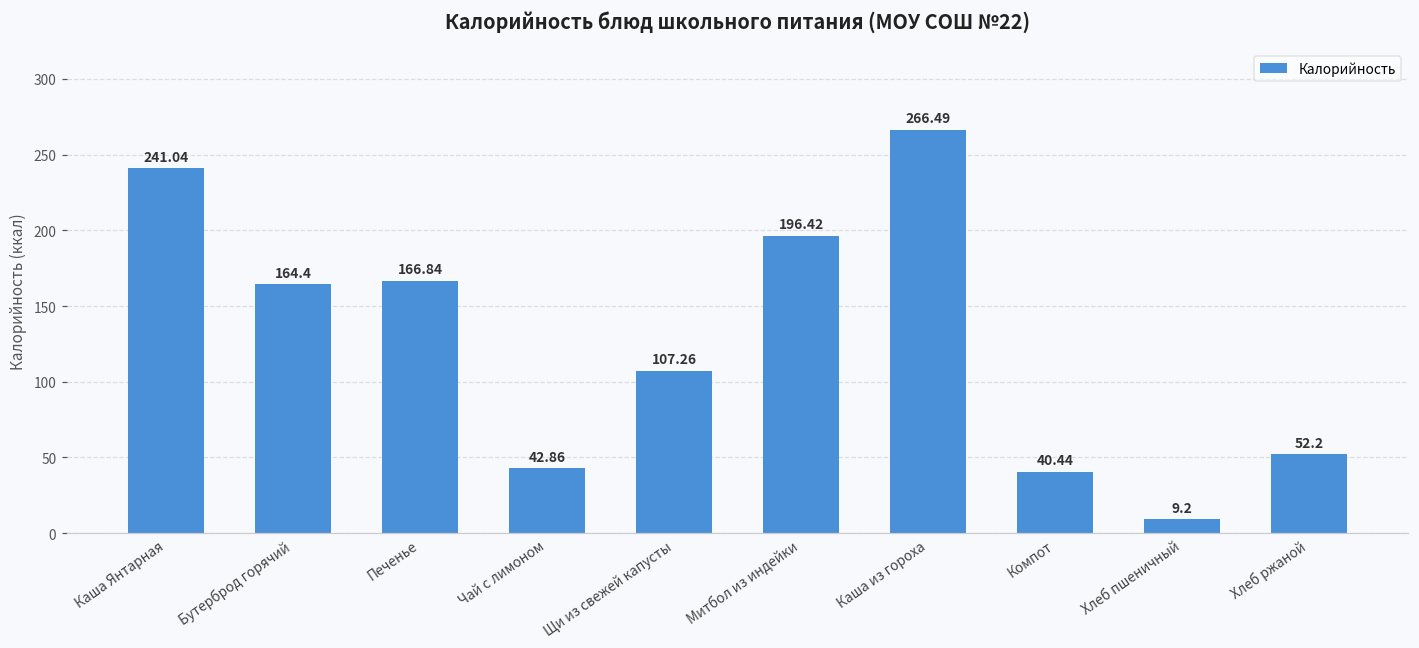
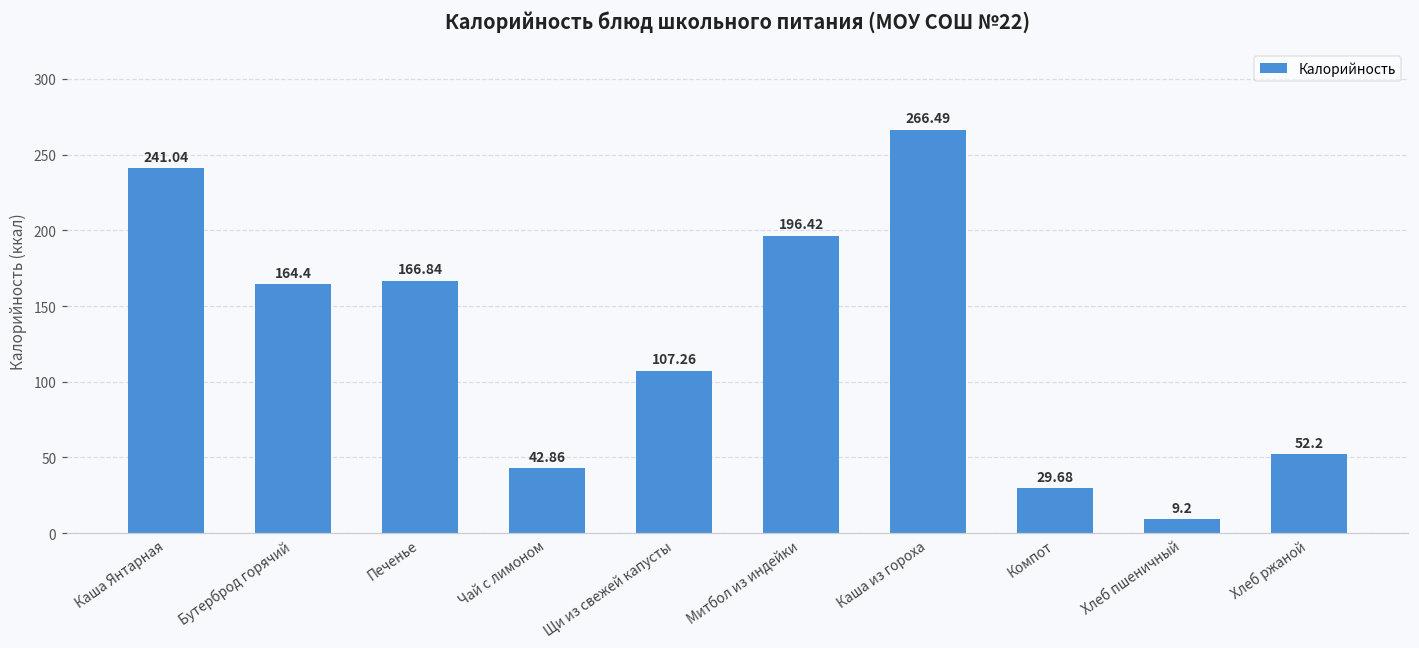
  {
    "Каша Янтарная": 241.04,
    "Бутерброд горячий": 164.4,
    "Печенье": 166.84,
    "Чай с лимоном": 42.86,
    "Щи из свежей капусты": 107.26,
    "Митбол из индейки": 196.42,
    "Каша из гороха": 266.49,
-   "Компот": 40.44,
+   "Компот": 29.68,
    "Хлеб пшеничный": 9.2,
    "Хлеб ржаной": 52.2
  }
